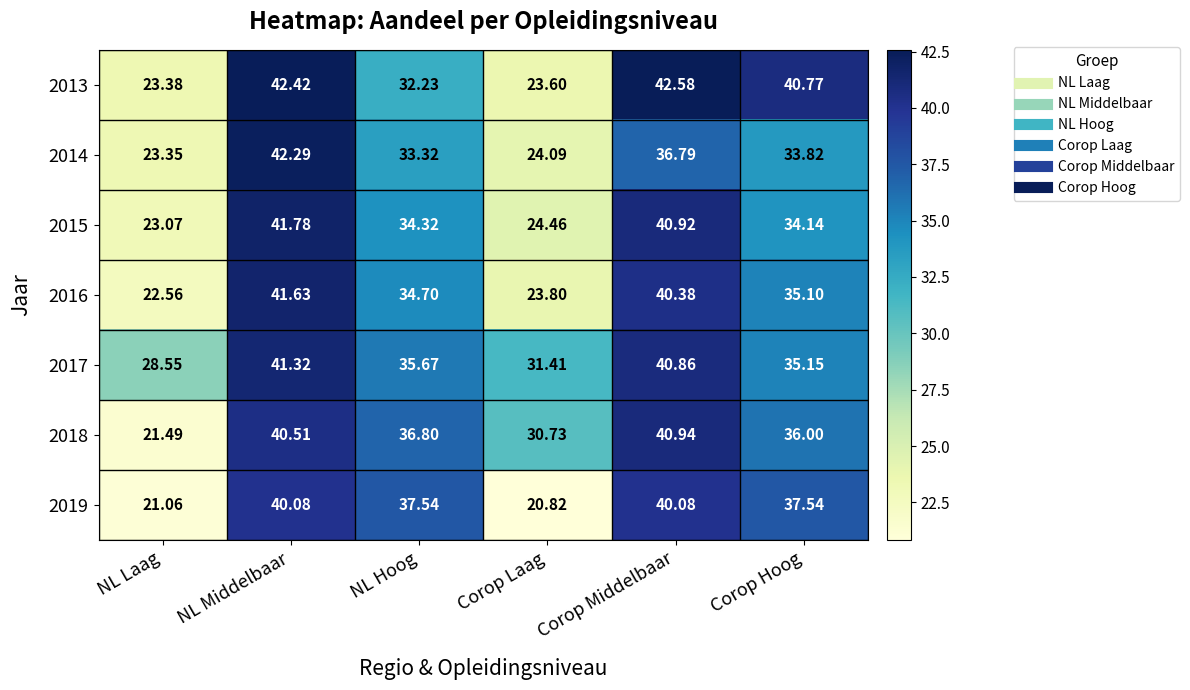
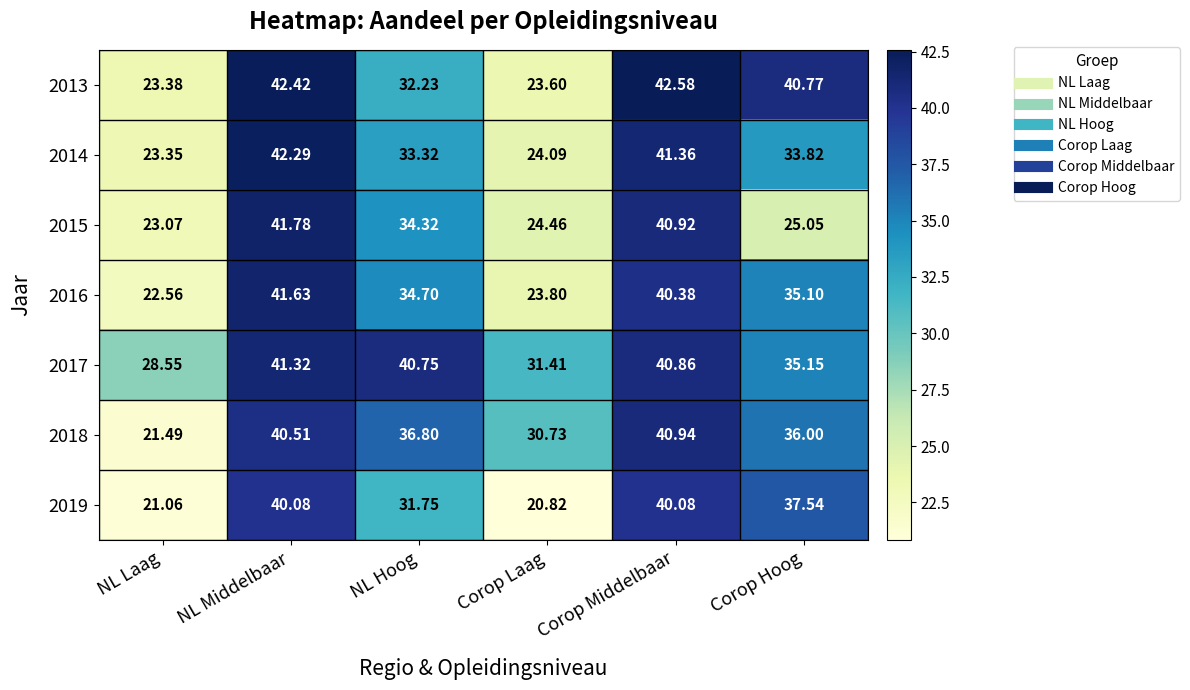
  {
    "2013": {
      "NL Laag": 23.38,
      "NL Middelbaar": 42.42,
      "NL Hoog": 32.23,
      "Corop Laag": 23.60,
      "Corop Middelbaar": 42.58,
      "Corop Hoog": 40.77
    },
    "2014": {
      "NL Laag": 23.35,
      "NL Middelbaar": 42.29,
      "NL Hoog": 33.32,
      "Corop Laag": 24.09,
-     "Corop Middelbaar": 36.79,
+     "Corop Middelbaar": 41.36,
      "Corop Hoog": 33.82
    },
    "2015": {
      "NL Laag": 23.07,
      "NL Middelbaar": 41.78,
      "NL Hoog": 34.32,
      "Corop Laag": 24.46,
      "Corop Middelbaar": 40.92,
-     "Corop Hoog": 34.14
+     "Corop Hoog": 25.05
    },
    "2016": {
      "NL Laag": 22.56,
      "NL Middelbaar": 41.63,
      "NL Hoog": 34.70,
      "Corop Laag": 23.80,
      "Corop Middelbaar": 40.38,
      "Corop Hoog": 35.10
    },
    "2017": {
      "NL Laag": 28.55,
      "NL Middelbaar": 41.32,
-     "NL Hoog": 35.67,
+     "NL Hoog": 40.75,
      "Corop Laag": 31.41,
      "Corop Middelbaar": 40.86,
      "Corop Hoog": 35.15
    },
    "2018": {
      "NL Laag": 21.49,
      "NL Middelbaar": 40.51,
      "NL Hoog": 36.80,
      "Corop Laag": 30.73,
      "Corop Middelbaar": 40.94,
      "Corop Hoog": 36.00
    },
    "2019": {
      "NL Laag": 21.06,
      "NL Middelbaar": 40.08,
-     "NL Hoog": 37.54,
+     "NL Hoog": 31.75,
      "Corop Laag": 20.82,
      "Corop Middelbaar": 40.08,
      "Corop Hoog": 37.54
    }
  }
